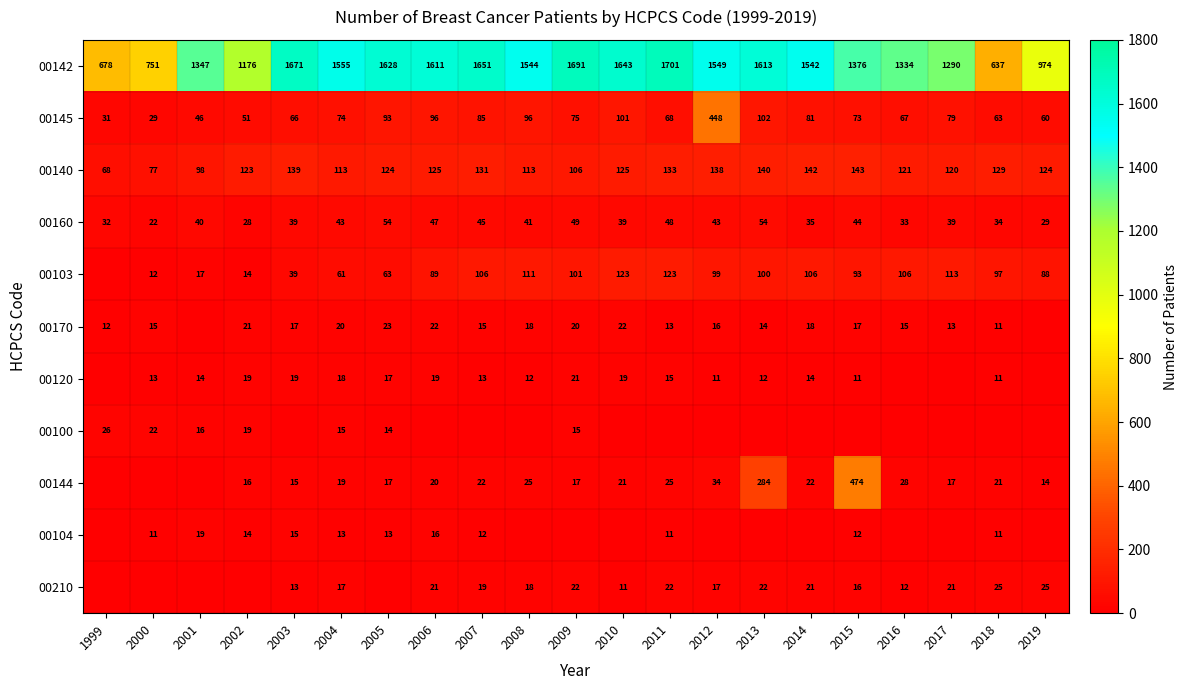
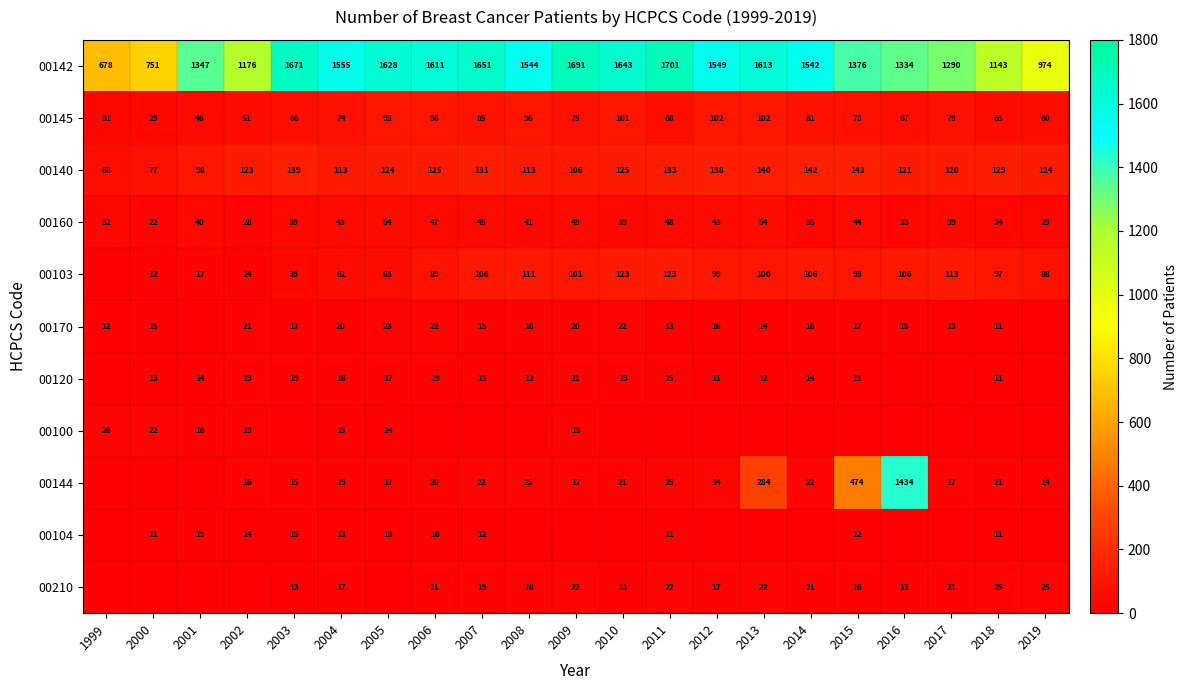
  {
    "00142": {
      "1999": 678,
      "2000": 751,
      "2001": 1347,
      "2002": 1176,
      "2003": 1671,
      "2004": 1555,
      "2005": 1628,
      "2006": 1611,
      "2007": 1651,
      "2008": 1544,
      "2009": 1691,
      "2010": 1643,
      "2011": 1701,
      "2012": 1549,
      "2013": 1613,
      "2014": 1542,
      "2015": 1376,
      "2016": 1334,
      "2017": 1290,
-     "2018": 637,
+     "2018": 1143,
      "2019": 974
    },
    "00145": {
      "1999": 31,
      "2000": 29,
      "2001": 46,
      "2002": 51,
      "2003": 66,
      "2004": 74,
      "2005": 93,
      "2006": 96,
      "2007": 85,
      "2008": 96,
      "2009": 75,
      "2010": 101,
      "2011": 68,
-     "2012": 448,
+     "2012": 102,
      "2013": 102,
      "2014": 81,
      "2015": 73,
      "2016": 67,
      "2017": 79,
      "2018": 63,
      "2019": 60
    },
    "00140": {
      "1999": 68,
      "2000": 77,
      "2001": 98,
      "2002": 123,
      "2003": 139,
      "2004": 113,
      "2005": 124,
      "2006": 125,
      "2007": 131,
      "2008": 113,
      "2009": 106,
      "2010": 125,
      "2011": 133,
      "2012": 138,
      "2013": 140,
      "2014": 142,
      "2015": 143,
      "2016": 121,
      "2017": 120,
      "2018": 129,
      "2019": 124
    },
    "00160": {
      "1999": 32,
      "2000": 22,
      "2001": 40,
      "2002": 28,
      "2003": 39,
      "2004": 43,
      "2005": 54,
      "2006": 47,
      "2007": 45,
      "2008": 41,
      "2009": 49,
      "2010": 39,
      "2011": 48,
      "2012": 43,
      "2013": 54,
      "2014": 35,
      "2015": 44,
      "2016": 33,
      "2017": 39,
      "2018": 34,
      "2019": 29
    },
    "00103": {
      "2000": 12,
      "2001": 17,
      "2002": 14,
      "2003": 39,
      "2004": 61,
      "2005": 63,
      "2006": 89,
      "2007": 106,
      "2008": 111,
      "2009": 101,
      "2010": 123,
      "2011": 123,
      "2012": 99,
      "2013": 100,
      "2014": 106,
      "2015": 93,
      "2016": 106,
      "2017": 113,
      "2018": 97,
      "2019": 88
    },
    "00170": {
      "1999": 12,
      "2000": 15,
      "2002": 21,
      "2003": 17,
      "2004": 20,
      "2005": 23,
      "2006": 22,
      "2007": 15,
      "2008": 18,
      "2009": 20,
      "2010": 22,
      "2011": 13,
      "2012": 16,
      "2013": 14,
      "2014": 18,
      "2015": 17,
      "2016": 15,
      "2017": 13,
      "2018": 11
    },
    "00120": {
      "2000": 13,
      "2001": 14,
      "2002": 19,
      "2003": 19,
      "2004": 18,
      "2005": 17,
      "2006": 19,
      "2007": 13,
      "2008": 12,
      "2009": 21,
      "2010": 19,
      "2011": 15,
      "2012": 11,
      "2013": 12,
      "2014": 14,
      "2015": 11,
      "2018": 11
    },
    "00100": {
      "1999": 26,
      "2000": 22,
      "2001": 16,
      "2002": 19,
      "2004": 15,
      "2005": 14,
      "2009": 15
    },
    "00144": {
      "2002": 16,
      "2003": 15,
      "2004": 19,
      "2005": 17,
      "2006": 20,
      "2007": 22,
      "2008": 25,
      "2009": 17,
      "2010": 21,
      "2011": 25,
      "2012": 34,
      "2013": 284,
      "2014": 22,
      "2015": 474,
-     "2016": 28,
+     "2016": 1434,
      "2017": 17,
      "2018": 21,
      "2019": 14
    },
    "00104": {
      "2000": 11,
      "2001": 19,
      "2002": 14,
      "2003": 15,
      "2004": 13,
      "2005": 13,
      "2006": 16,
      "2007": 12,
      "2011": 11,
      "2015": 12,
      "2018": 11
    },
    "00210": {
      "2003": 13,
      "2004": 17,
      "2006": 21,
      "2007": 19,
      "2008": 18,
      "2009": 22,
      "2010": 11,
      "2011": 22,
      "2012": 17,
      "2013": 22,
      "2014": 21,
      "2015": 16,
      "2016": 12,
      "2017": 21,
      "2018": 25,
      "2019": 25
    }
  }
